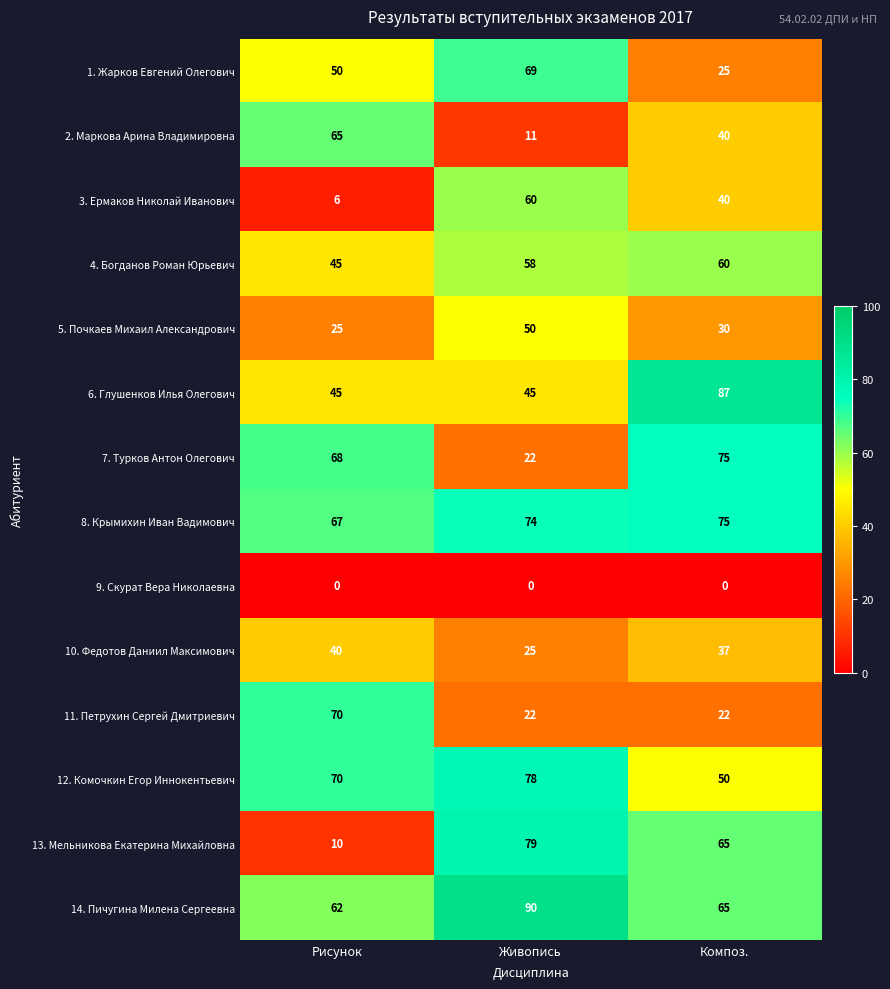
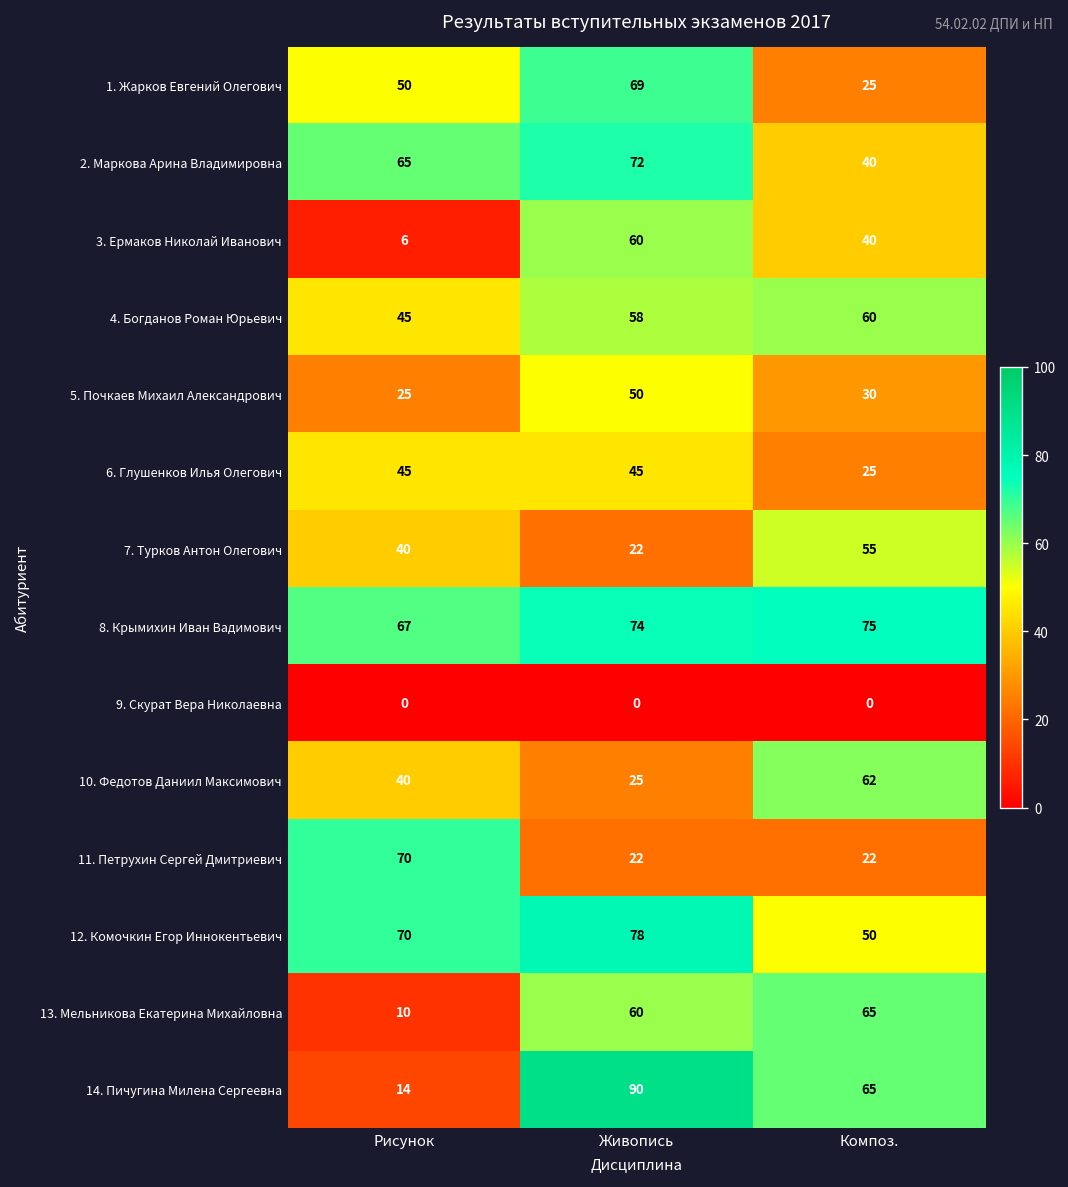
  {
    "1. Жарков Евгений Олегович": {
      "Рисунок": 50,
      "Живопись": 69,
      "Композ.": 25
    },
    "2. Маркова Арина Владимировна": {
      "Рисунок": 65,
-     "Живопись": 11,
+     "Живопись": 72,
      "Композ.": 40
    },
    "3. Ермаков Николай Иванович": {
      "Рисунок": 6,
      "Живопись": 60,
      "Композ.": 40
    },
    "4. Богданов Роман Юрьевич": {
      "Рисунок": 45,
      "Живопись": 58,
      "Композ.": 60
    },
    "5. Почкаев Михаил Александрович": {
      "Рисунок": 25,
      "Живопись": 50,
      "Композ.": 30
    },
    "6. Глушенков Илья Олегович": {
      "Рисунок": 45,
      "Живопись": 45,
-     "Композ.": 87
+     "Композ.": 25
    },
    "7. Турков Антон Олегович": {
-     "Рисунок": 68,
+     "Рисунок": 40,
      "Живопись": 22,
-     "Композ.": 75
+     "Композ.": 55
    },
    "8. Крымихин Иван Вадимович": {
      "Рисунок": 67,
      "Живопись": 74,
      "Композ.": 75
    },
    "9. Скурат Вера Николаевна": {
      "Рисунок": 0,
      "Живопись": 0,
      "Композ.": 0
    },
    "10. Федотов Даниил Максимович": {
      "Рисунок": 40,
      "Живопись": 25,
-     "Композ.": 37
+     "Композ.": 62
    },
    "11. Петрухин Сергей Дмитриевич": {
      "Рисунок": 70,
      "Живопись": 22,
      "Композ.": 22
    },
    "12. Комочкин Егор Иннокентьевич": {
      "Рисунок": 70,
      "Живопись": 78,
      "Композ.": 50
    },
    "13. Мельникова Екатерина Михайловна": {
      "Рисунок": 10,
-     "Живопись": 79,
+     "Живопись": 60,
      "Композ.": 65
    },
    "14. Пичугина Милена Сергеевна": {
-     "Рисунок": 62,
+     "Рисунок": 14,
      "Живопись": 90,
      "Композ.": 65
    }
  }
